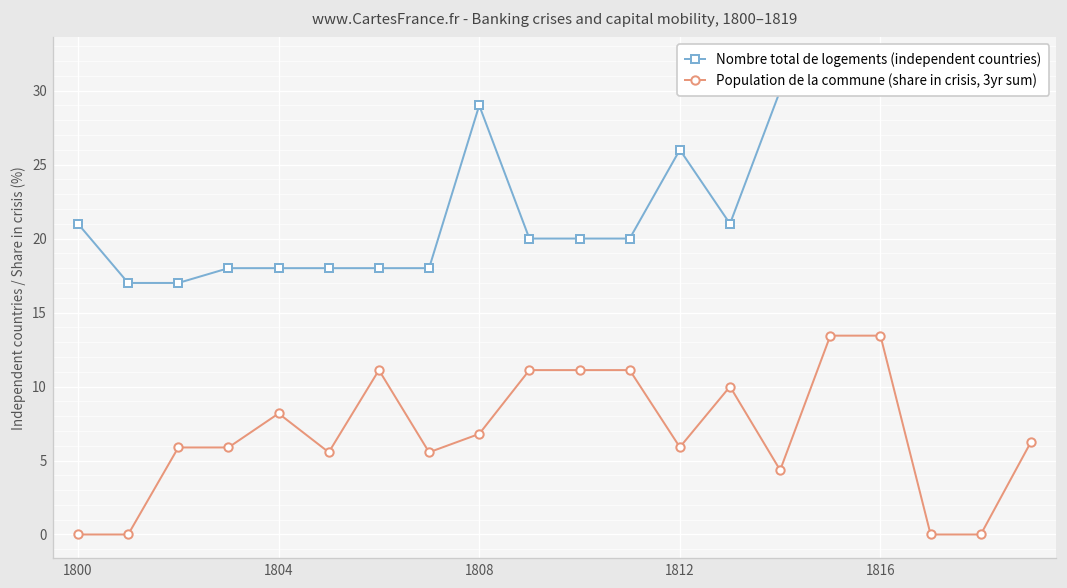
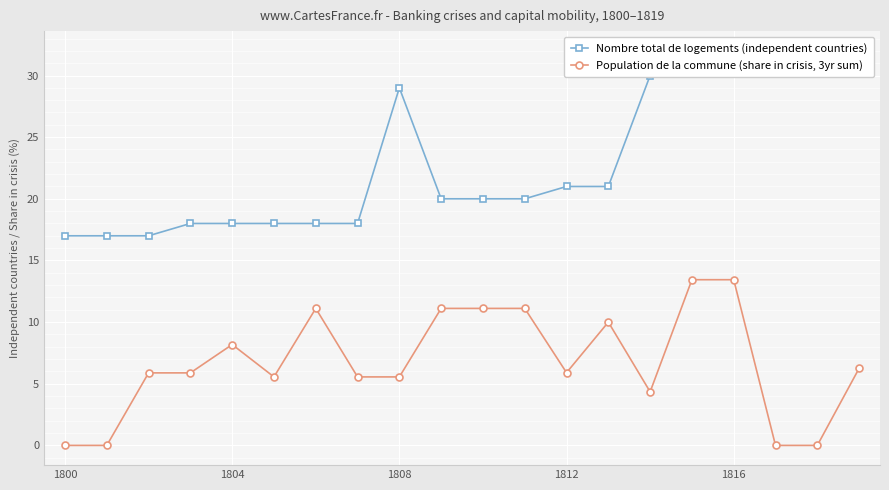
  {
    "Nombre total de logements (independent countries)": {
-     "1800": 21,
+     "1800": 17,
      "1804": 18,
      "1808": 29,
-     "1812": 26
+     "1812": 21
    },
    "Population de la commune (share in crisis, 3yr sum)": {
      "1800": 0.0,
      "1804": 8.2,
-     "1808": 6.8,
+     "1808": 5.6,
      "1812": 5.9,
      "1816": 13.4
    }
  }
